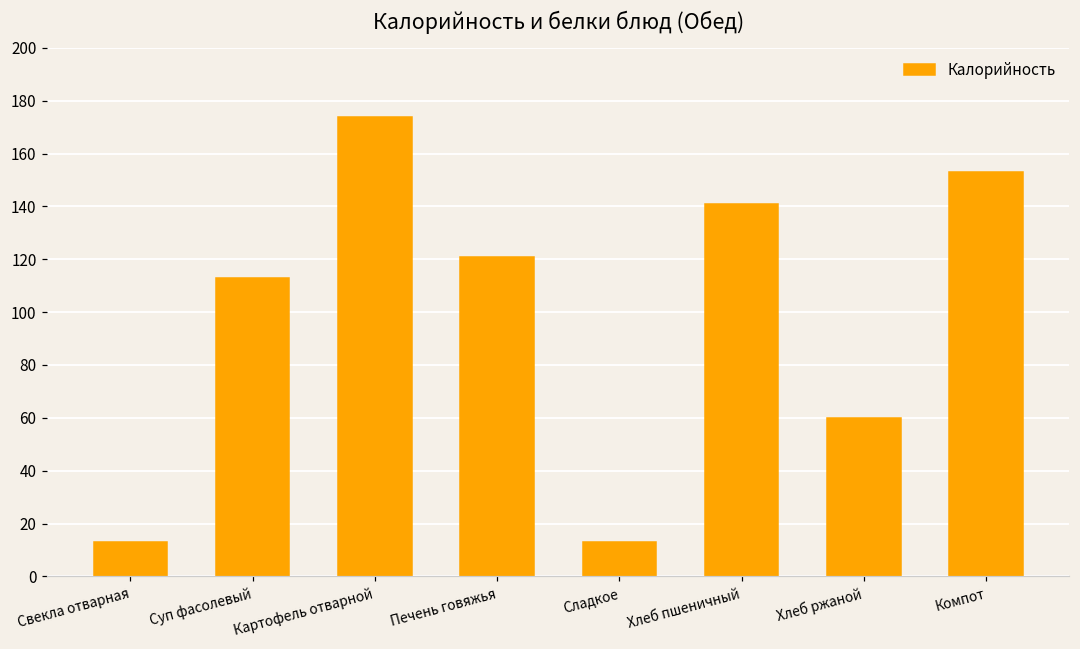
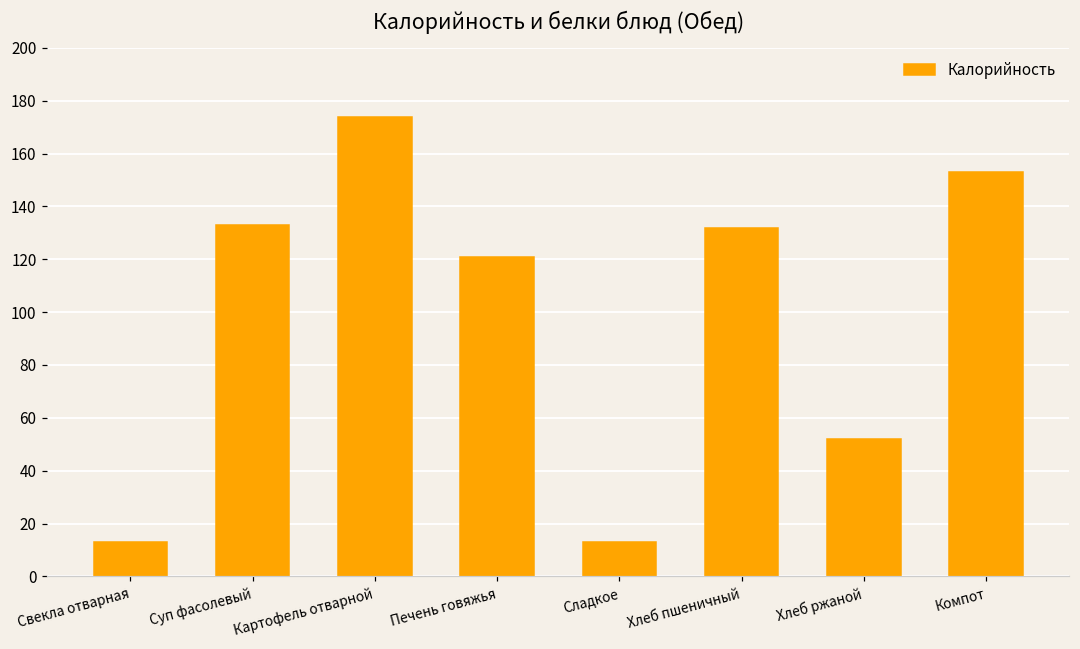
  {
    "Свекла отварная": 13,
-   "Суп фасолевый": 113,
+   "Суп фасолевый": 133,
    "Картофель отварной": 174,
    "Печень говяжья": 121,
    "Сладкое": 13,
-   "Хлеб пшеничный": 141,
-   "Хлеб ржаной": 60,
+   "Хлеб пшеничный": 132,
+   "Хлеб ржаной": 52,
    "Компот": 153
  }
